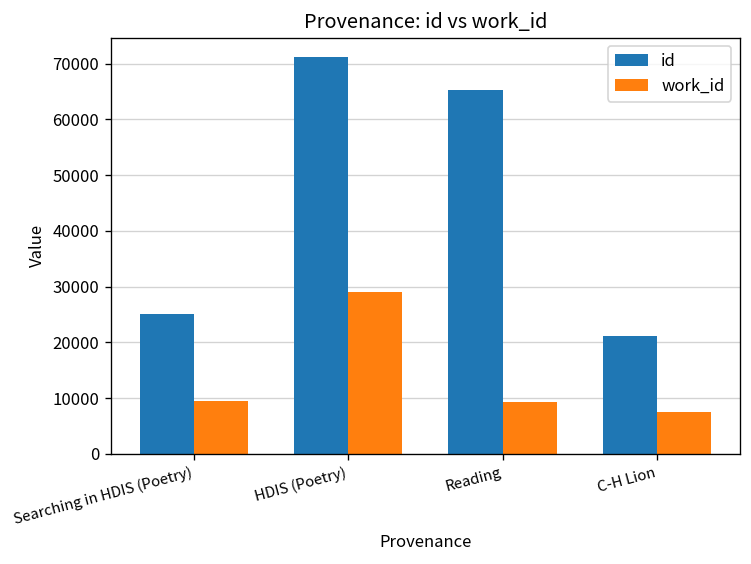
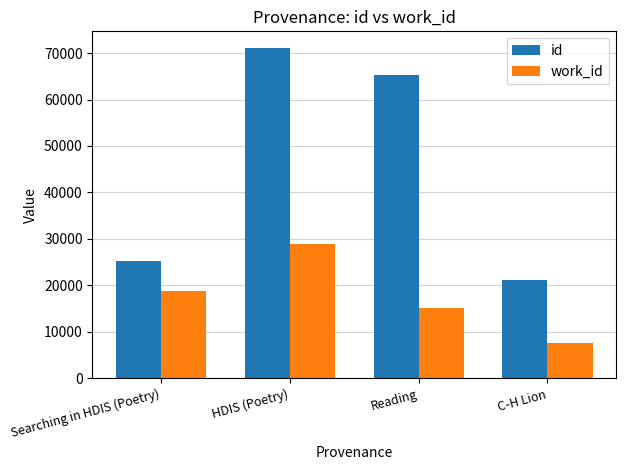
  {
    "id": {
      "Searching in HDIS (Poetry)": 25000,
      "HDIS (Poetry)": 71000,
      "Reading": 65000,
      "C-H Lion": 21000
    },
    "work_id": {
-     "Searching in HDIS (Poetry)": 10000,
+     "Searching in HDIS (Poetry)": 19000,
      "HDIS (Poetry)": 29000,
-     "Reading": 9000,
+     "Reading": 15000,
      "C-H Lion": 7000
    }
  }
